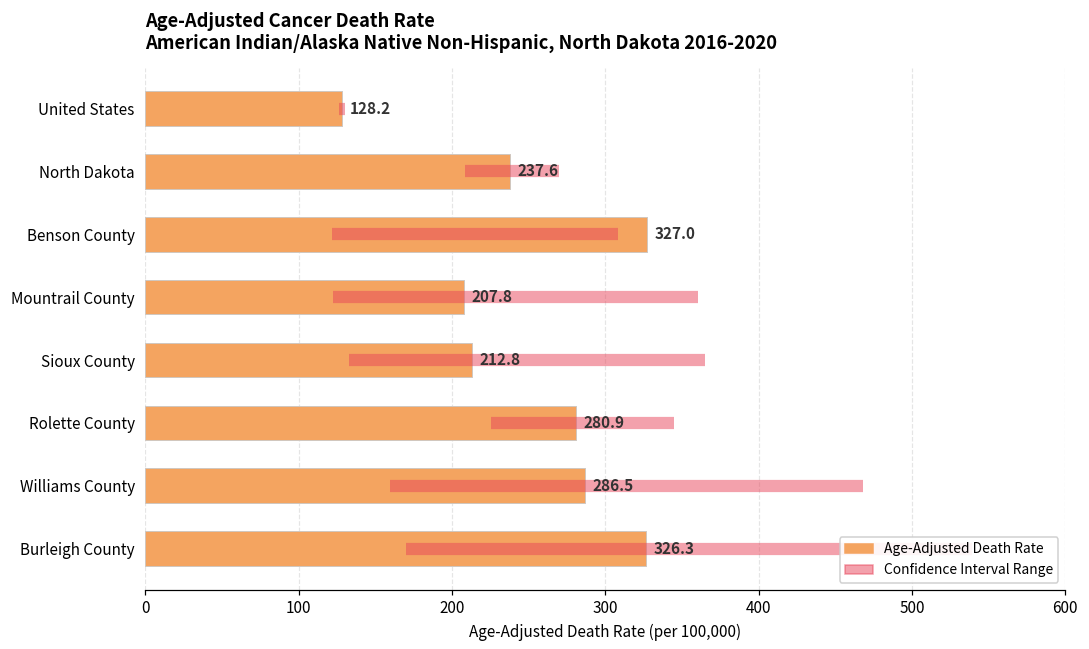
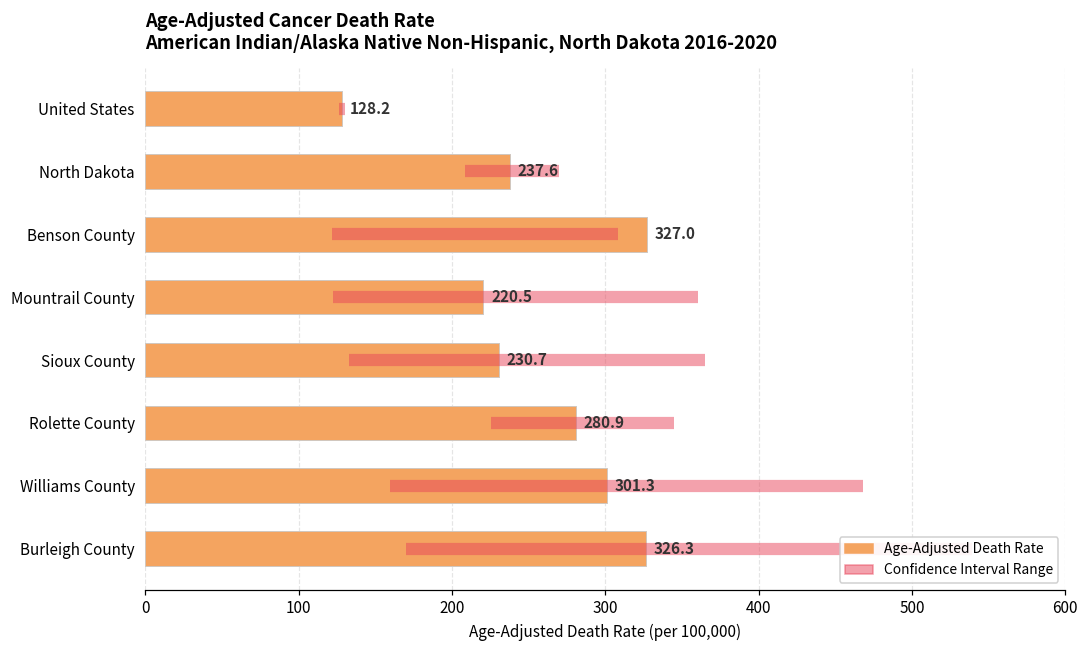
  {
    "Age-Adjusted Death Rate": {
      "Benson County": 327.0,
-     "Mountrail County": 207.8,
-     "Sioux County": 212.8,
-     "Williams County": 286.5
+     "Mountrail County": 220.5,
+     "Sioux County": 230.7,
+     "Williams County": 301.3
    }
  }
